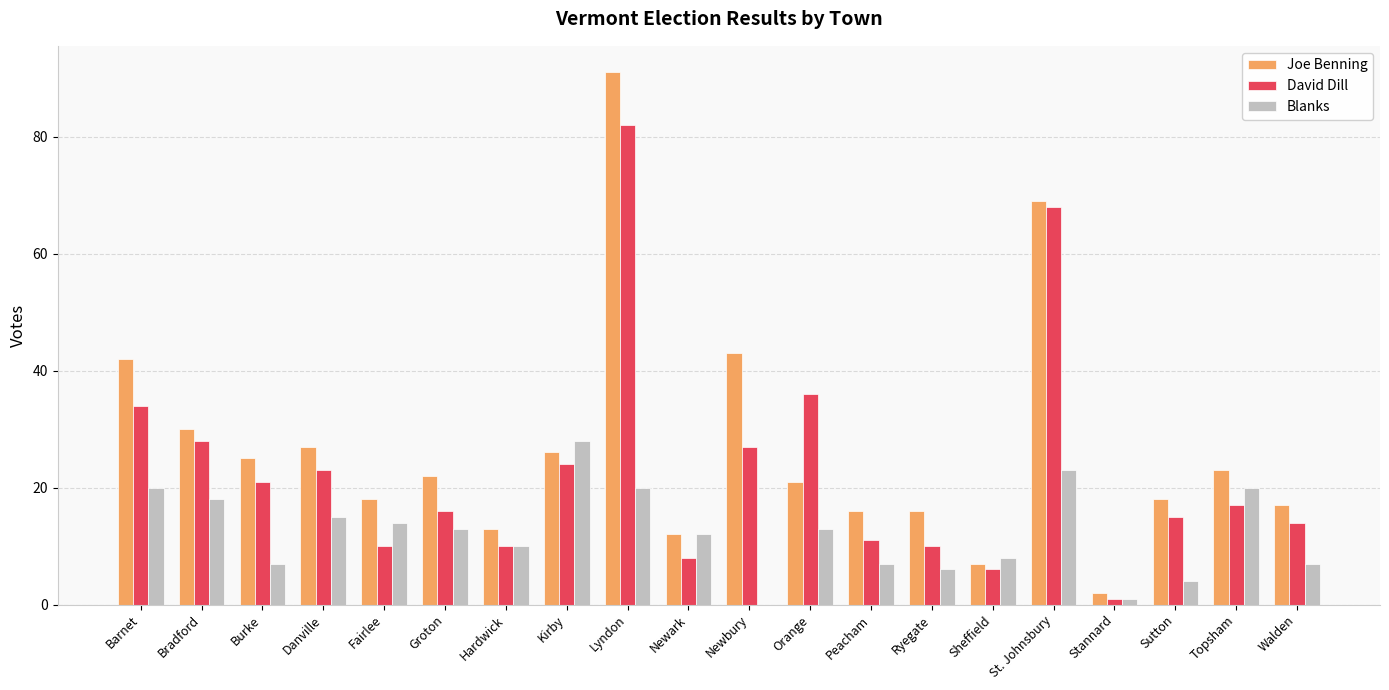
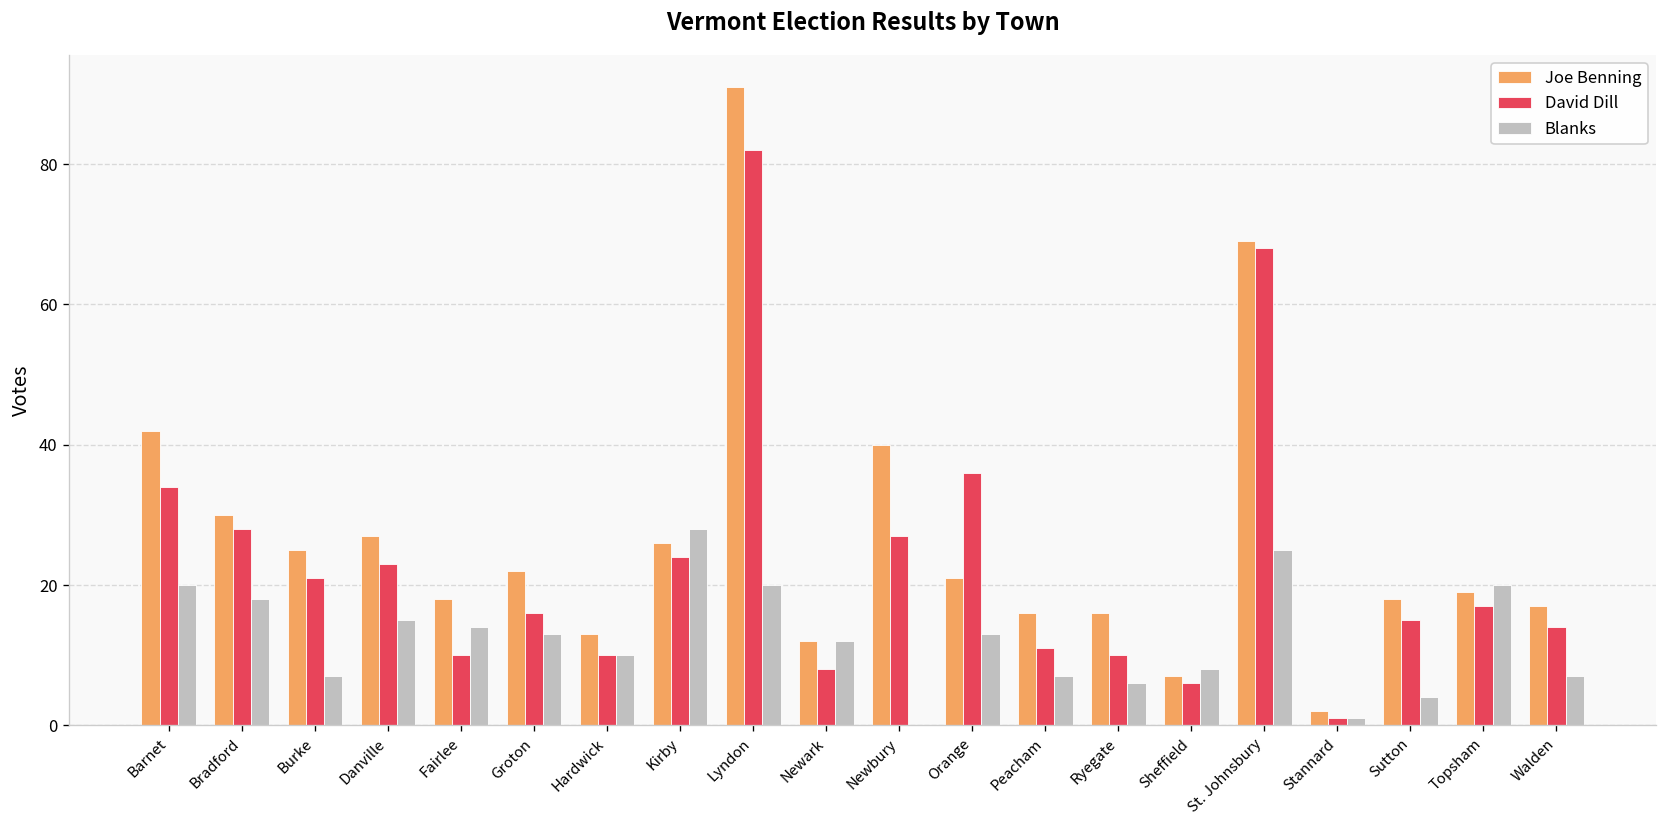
  {
    "Joe Benning": {
      "Barnet": 42,
      "Bradford": 30,
      "Burke": 25,
      "Danville": 27,
      "Fairlee": 18,
      "Groton": 22,
      "Hardwick": 13,
      "Kirby": 26,
      "Lyndon": 91,
      "Newark": 12,
-     "Newbury": 43,
+     "Newbury": 40,
      "Orange": 21,
      "Peacham": 16,
      "Ryegate": 16,
      "Sheffield": 7,
      "St. Johnsbury": 69,
      "Stannard": 2,
      "Sutton": 18,
-     "Topsham": 23,
+     "Topsham": 19,
      "Walden": 17
    },
    "David Dill": {
      "Barnet": 34,
      "Bradford": 28,
      "Burke": 21,
      "Danville": 23,
      "Fairlee": 10,
      "Groton": 16,
      "Hardwick": 10,
      "Kirby": 24,
      "Lyndon": 82,
      "Newark": 8,
      "Newbury": 27,
      "Orange": 36,
      "Peacham": 11,
      "Ryegate": 10,
      "Sheffield": 6,
      "St. Johnsbury": 68,
      "Stannard": 1,
      "Sutton": 15,
      "Topsham": 17,
      "Walden": 14
    },
    "Blanks": {
      "Barnet": 20,
      "Bradford": 18,
      "Burke": 7,
      "Danville": 15,
      "Fairlee": 14,
      "Groton": 13,
      "Hardwick": 10,
      "Kirby": 28,
      "Lyndon": 20,
      "Newark": 12,
      "Newbury": 0,
      "Orange": 13,
      "Peacham": 7,
      "Ryegate": 6,
      "Sheffield": 8,
-     "St. Johnsbury": 23,
+     "St. Johnsbury": 25,
      "Stannard": 1,
      "Sutton": 4,
      "Topsham": 20,
      "Walden": 7
    }
  }
